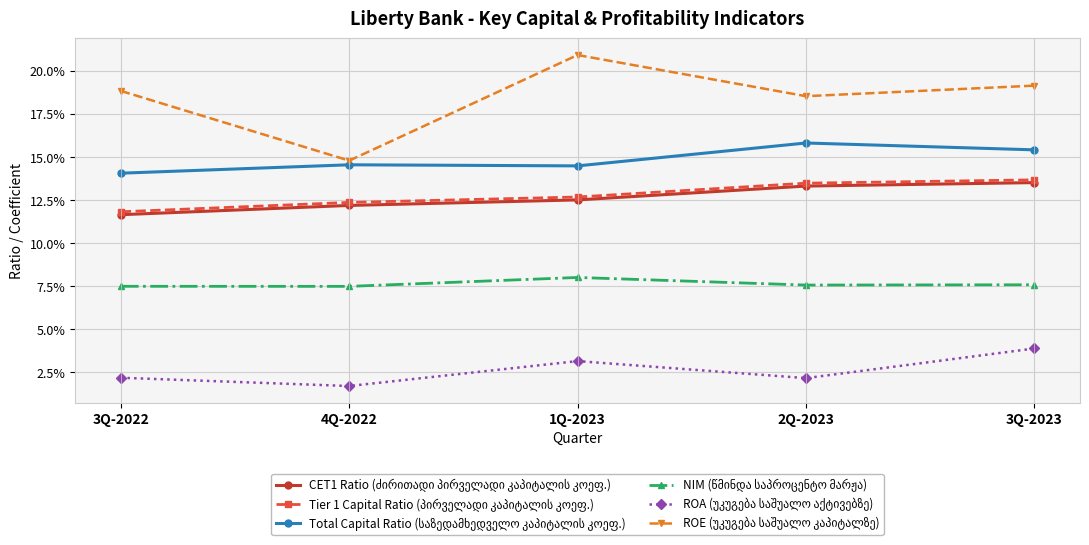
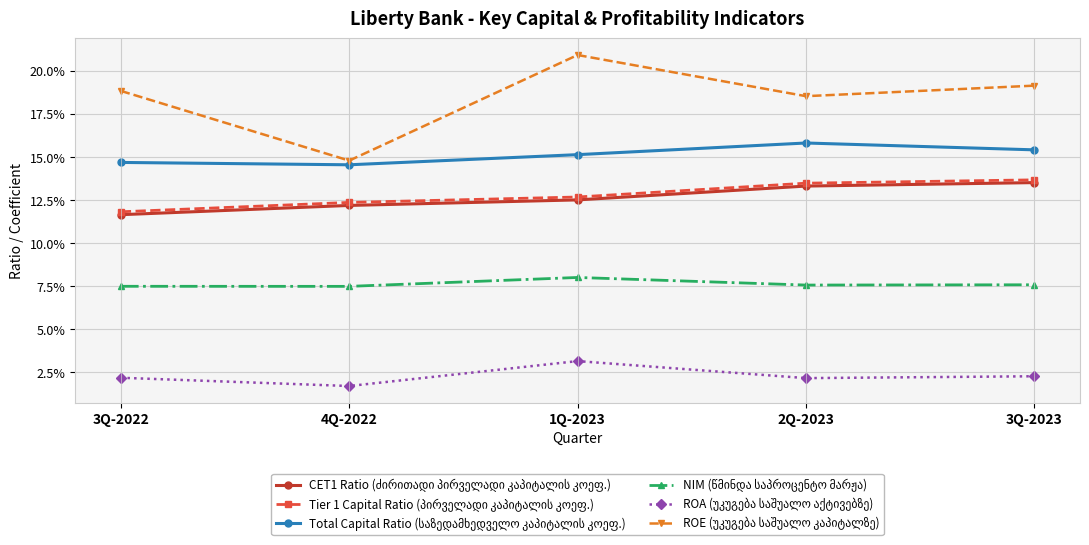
  {
    "Total Capital Ratio (საზედამხედველო კაპიტალის კოეფ.)": {
-     "3Q-2022": "14.1%",
+     "3Q-2022": "14.7%",
      "4Q-2022": "14.6%",
-     "1Q-2023": "14.5%",
+     "1Q-2023": "15.1%",
      "2Q-2023": "15.8%",
      "3Q-2023": "15.4%"
    },
    "NIM (წმინდა საპროცენტო მარჟა)": {
      "3Q-2022": "7.5%",
      "4Q-2022": "7.5%",
      "1Q-2023": "8.0%",
      "2Q-2023": "7.6%",
      "3Q-2023": "7.6%"
    },
    "ROA (უკუგება საშუალო აქტივებზე)": {
      "3Q-2022": "2.2%",
      "4Q-2022": "1.7%",
      "1Q-2023": "3.1%",
      "2Q-2023": "2.2%",
-     "3Q-2023": "3.9%"
+     "3Q-2023": "2.3%"
    }
  }
